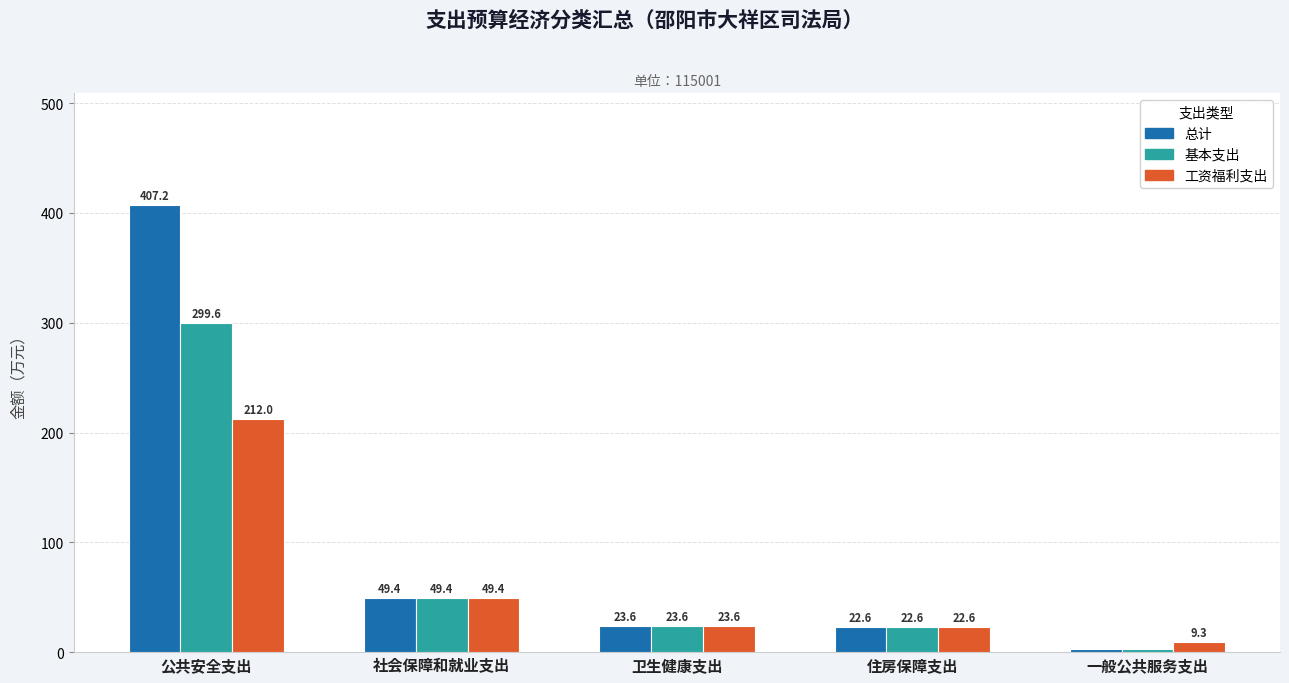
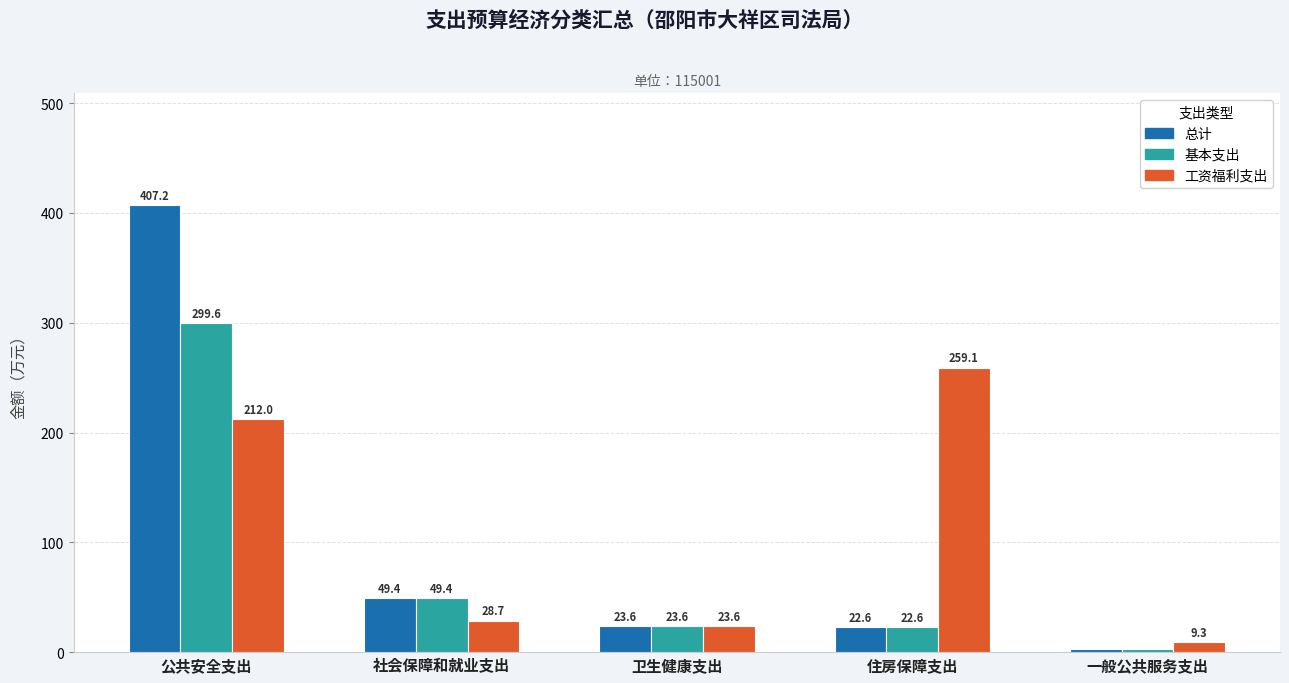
  {
    "工资福利支出": {
      "公共安全支出": 212.0,
-     "社会保障和就业支出": 49.4,
+     "社会保障和就业支出": 28.7,
      "卫生健康支出": 23.6,
-     "住房保障支出": 22.6,
+     "住房保障支出": 259.1,
      "一般公共服务支出": 9.3
    }
  }
